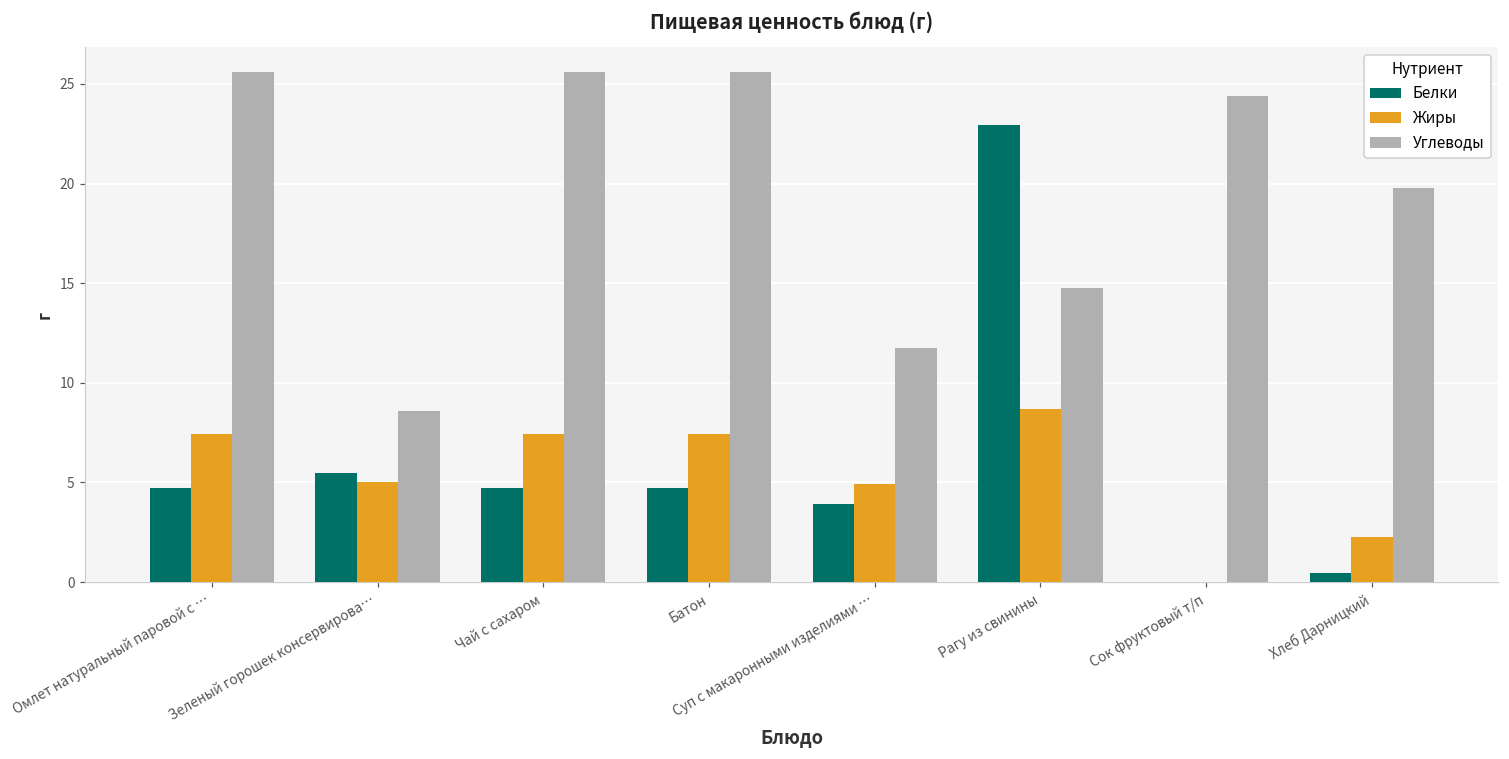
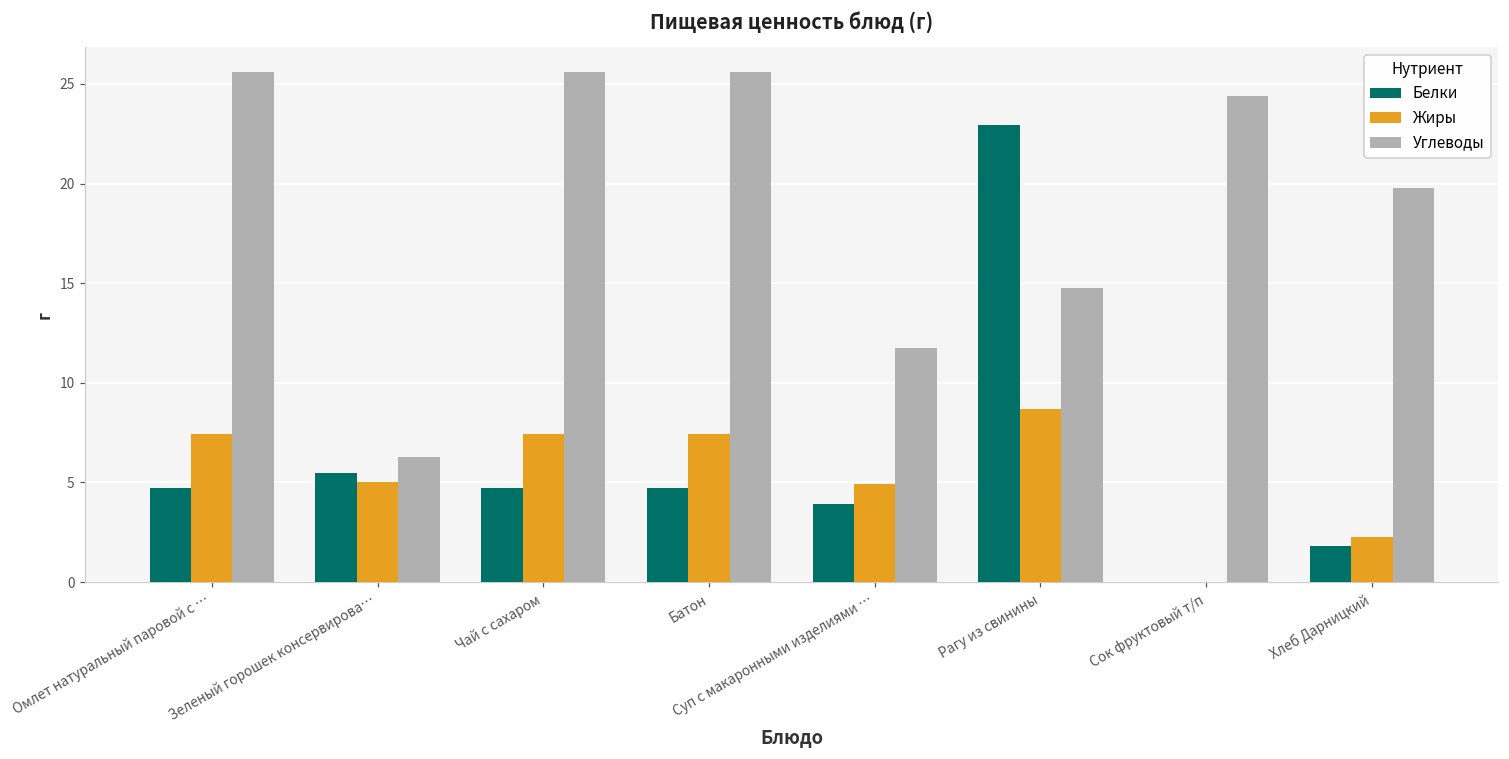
  {
    "Белки": {
      "Омлет натуральный паровой с …": 4.7,
      "Зеленый горошек консервирова…": 5.5,
      "Чай с сахаром": 4.7,
      "Батон": 4.7,
      "Суп с макаронными изделиями …": 3.9,
      "Рагу из свинины": 23.0,
      "Сок фруктовый т/п": 0.0,
-     "Хлеб Дарницкий": 0.4
+     "Хлеб Дарницкий": 1.8
    },
    "Жиры": {
      "Омлет натуральный паровой с …": 7.4,
      "Зеленый горошек консервирова…": 5.0,
      "Чай с сахаром": 7.4,
      "Батон": 7.4,
      "Суп с макаронными изделиями …": 4.9,
      "Рагу из свинины": 8.7,
      "Сок фруктовый т/п": 0.0,
      "Хлеб Дарницкий": 2.2
    },
    "Углеводы": {
      "Омлет натуральный паровой с …": 25.6,
-     "Зеленый горошек консервирова…": 8.6,
+     "Зеленый горошек консервирова…": 6.3,
      "Чай с сахаром": 25.6,
      "Батон": 25.6,
      "Суп с макаронными изделиями …": 11.8,
      "Рагу из свинины": 14.8,
      "Сок фруктовый т/п": 24.4,
      "Хлеб Дарницкий": 19.8
    }
  }
